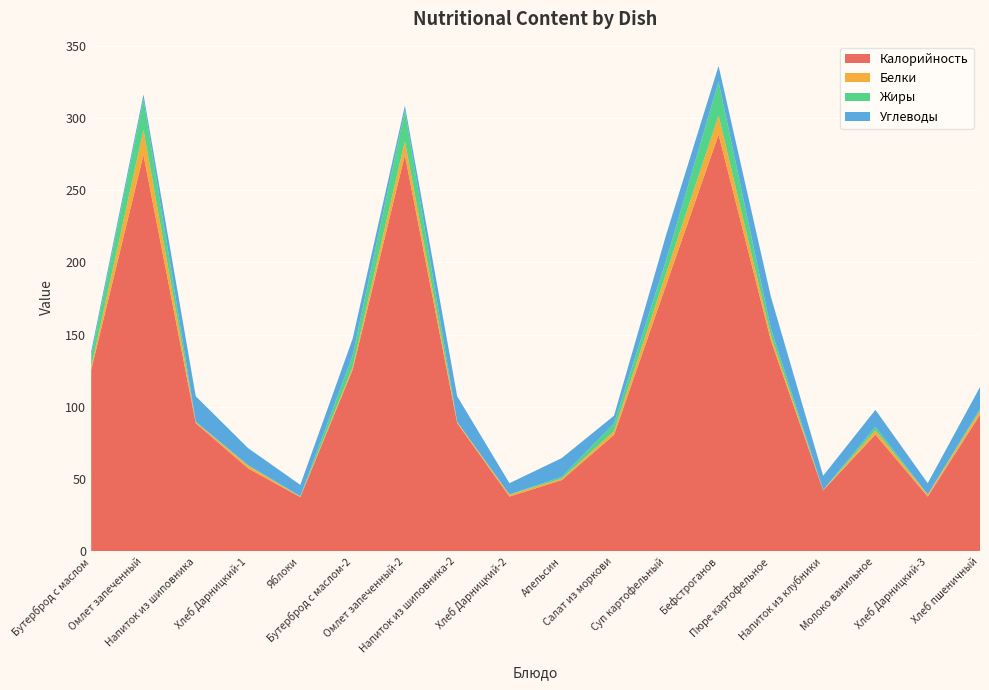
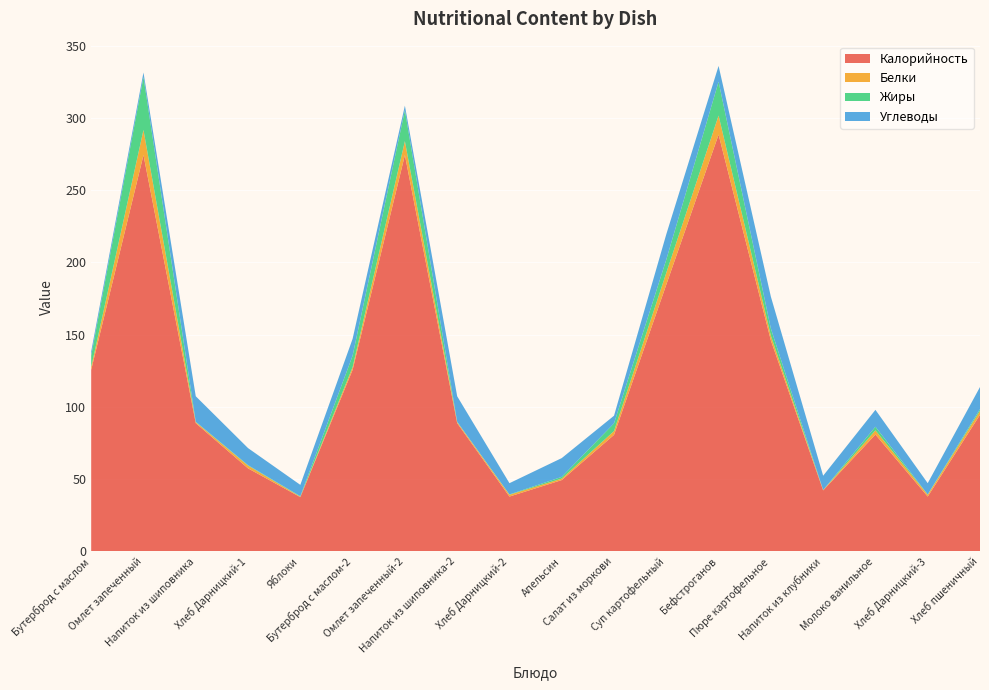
  {
    "Калорийность": {
      "Бутерброд с маслом": 126,
      "Омлет запеченный": 274,
      "Хлеб Дарницкий-1": 58,
      "Бутерброд с маслом-2": 126,
      "Омлет запеченный-2": 274,
      "Салат из моркови": 81,
      "Суп картофельный": 185,
      "Бефстроганов": 288,
      "Пюре картофельное": 146,
      "Молоко ванильное": 81,
      "Хлеб пшеничный": 95
    },
    "Белки": {
      "Бутерброд с маслом": 2,
      "Омлет запеченный": 17,
      "Бутерброд с маслом-2": 2,
      "Омлет запеченный-2": 10,
      "Салат из моркови": 3,
      "Суп картофельный": 8,
      "Бефстроганов": 13,
      "Пюре картофельное": 3,
      "Молоко ванильное": 3
    },
    "Жиры": {
      "Бутерброд с маслом": 8,
-     "Омлет запеченный": 21,
+     "Омлет запеченный": 37,
      "Бутерброд с маслом-2": 8,
      "Омлет запеченный-2": 21,
      "Салат из моркови": 5,
      "Суп картофельный": 9,
      "Бефстроганов": 23,
      "Пюре картофельное": 5,
      "Молоко ванильное": 3
    },
    "Углеводы": {
      "Бутерброд с маслом": 3,
      "Омлет запеченный": 3,
      "Напиток из шиповника": 18,
      "Хлеб Дарницкий-1": 12,
      "Яблоки": 8,
      "Бутерброд с маслом-2": 12,
      "Омлет запеченный-2": 3,
      "Напиток из шиповника-2": 18,
      "Хлеб Дарницкий-2": 8,
      "Апельсин": 13,
      "Салат из моркови": 5,
      "Суп картофельный": 18,
      "Бефстроганов": 11,
      "Пюре картофельное": 22,
      "Напиток из клубники": 10,
      "Молоко ванильное": 12,
      "Хлеб Дарницкий-3": 8,
      "Хлеб пшеничный": 15
    }
  }
